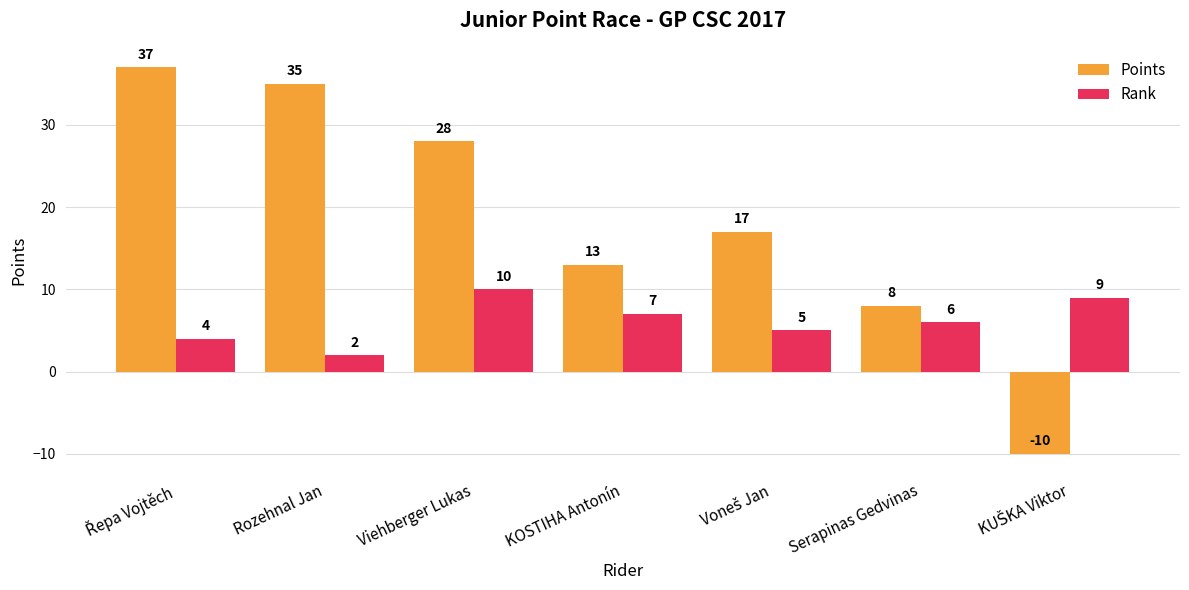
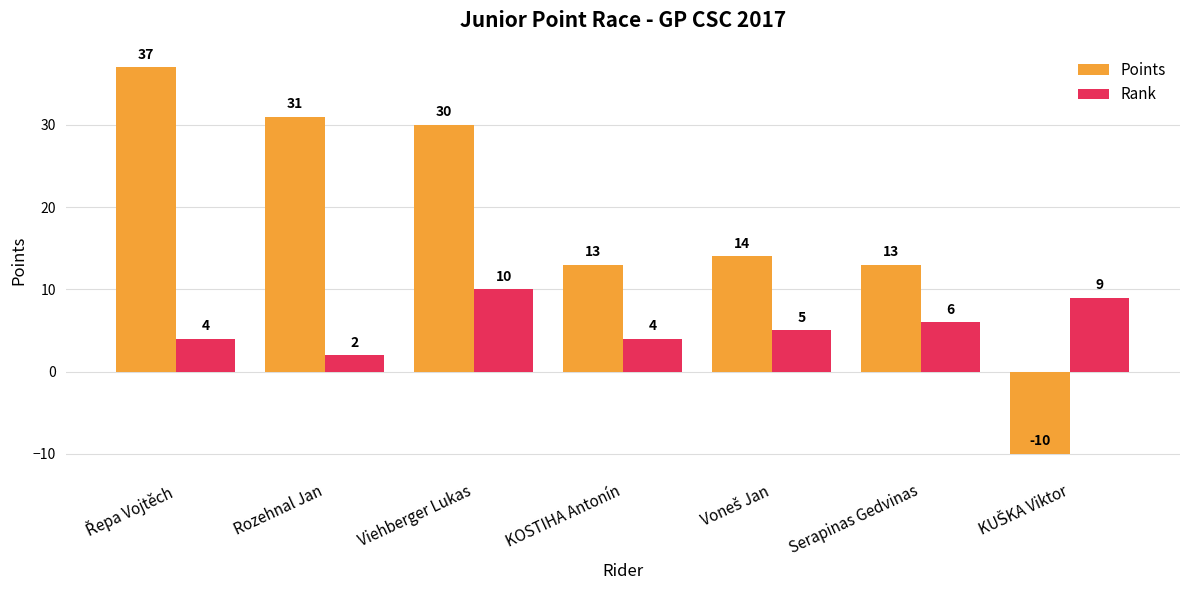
  {
    "Points": {
      "Řepa Vojtěch": 37,
-     "Rozehnal Jan": 35,
-     "Viehberger Lukas": 28,
+     "Rozehnal Jan": 31,
+     "Viehberger Lukas": 30,
      "KOSTIHA Antonín": 13,
-     "Voneš Jan": 17,
-     "Serapinas Gedvinas": 8,
+     "Voneš Jan": 14,
+     "Serapinas Gedvinas": 13,
      "KUŠKA Viktor": -10
    },
    "Rank": {
      "Řepa Vojtěch": 4,
      "Rozehnal Jan": 2,
      "Viehberger Lukas": 10,
-     "KOSTIHA Antonín": 7,
+     "KOSTIHA Antonín": 4,
      "Voneš Jan": 5,
      "Serapinas Gedvinas": 6,
      "KUŠKA Viktor": 9
    }
  }
